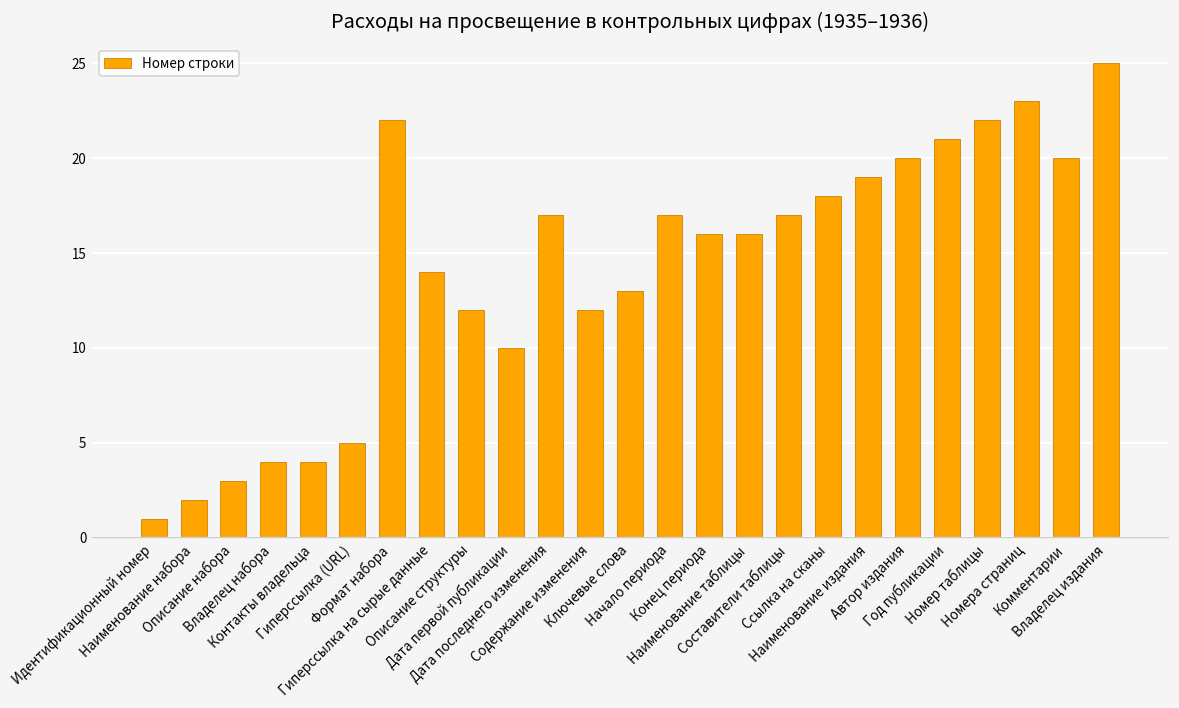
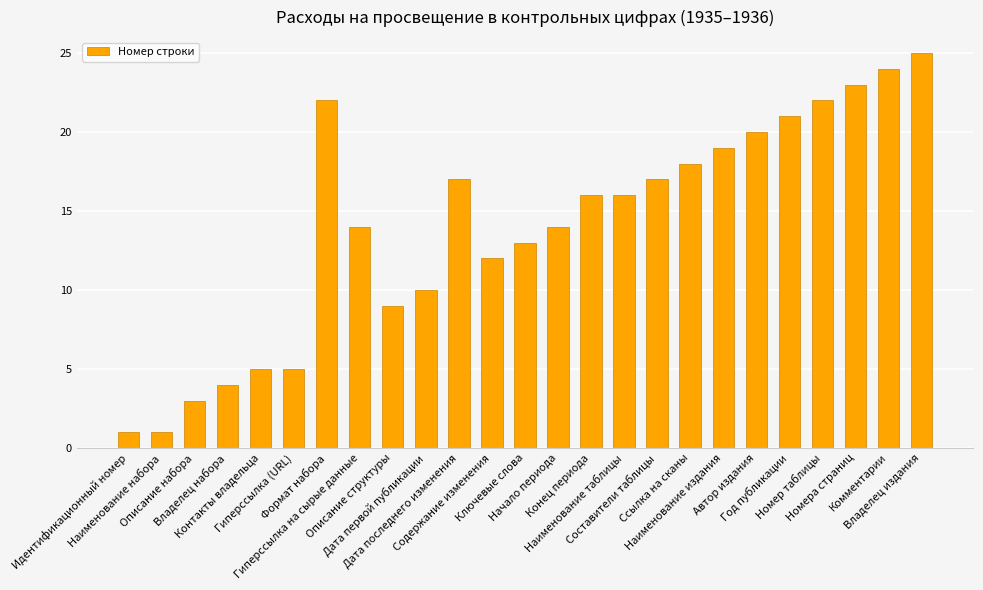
  {
    "Идентификационный номер": 1,
-   "Наименование набора": 2,
+   "Наименование набора": 1,
    "Описание набора": 3,
    "Владелец набора": 4,
-   "Контакты владельца": 4,
+   "Контакты владельца": 5,
    "Гиперссылка (URL)": 5,
    "Формат набора": 22,
    "Гиперссылка на сырые данные": 14,
-   "Описание структуры": 12,
+   "Описание структуры": 9,
    "Дата первой публикации": 10,
    "Дата последнего изменения": 17,
    "Содержание изменения": 12,
    "Ключевые слова": 13,
-   "Начало периода": 17,
+   "Начало периода": 14,
    "Конец периода": 16,
    "Наименование таблицы": 16,
    "Составители таблицы": 17,
    "Ссылка на сканы": 18,
    "Наименование издания": 19,
    "Автор издания": 20,
    "Год публикации": 21,
    "Номер таблицы": 22,
    "Номера страниц": 23,
-   "Комментарии": 20,
+   "Комментарии": 24,
    "Владелец издания": 25
  }
